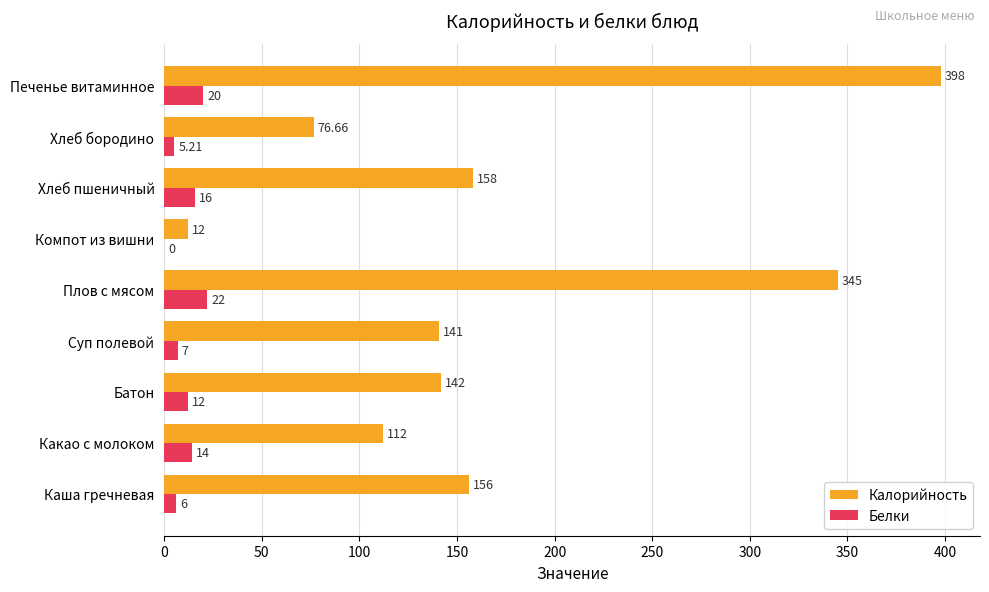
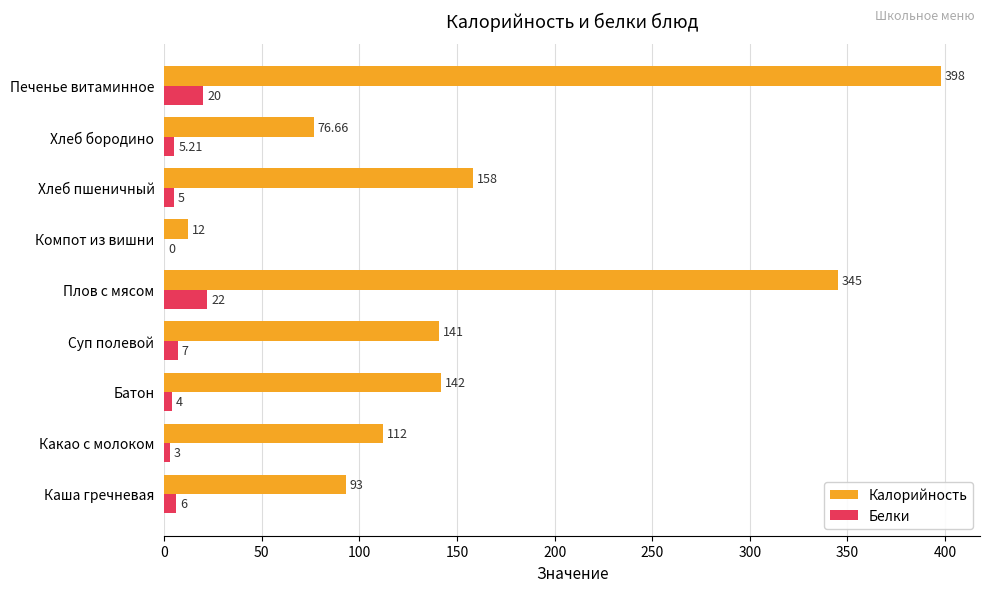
  {
    "Калорийность": {
      "Печенье витаминное": 398,
      "Хлеб бородино": 76.66,
      "Хлеб пшеничный": 158,
      "Компот из вишни": 12,
      "Плов с мясом": 345,
      "Суп полевой": 141,
      "Батон": 142,
      "Какао с молоком": 112,
-     "Каша гречневая": 156
+     "Каша гречневая": 93
    },
    "Белки": {
      "Печенье витаминное": 20,
      "Хлеб бородино": 5.21,
-     "Хлеб пшеничный": 16,
+     "Хлеб пшеничный": 5,
      "Компот из вишни": 0,
      "Плов с мясом": 22,
      "Суп полевой": 7,
-     "Батон": 12,
-     "Какао с молоком": 14,
+     "Батон": 4,
+     "Какао с молоком": 3,
      "Каша гречневая": 6
    }
  }
